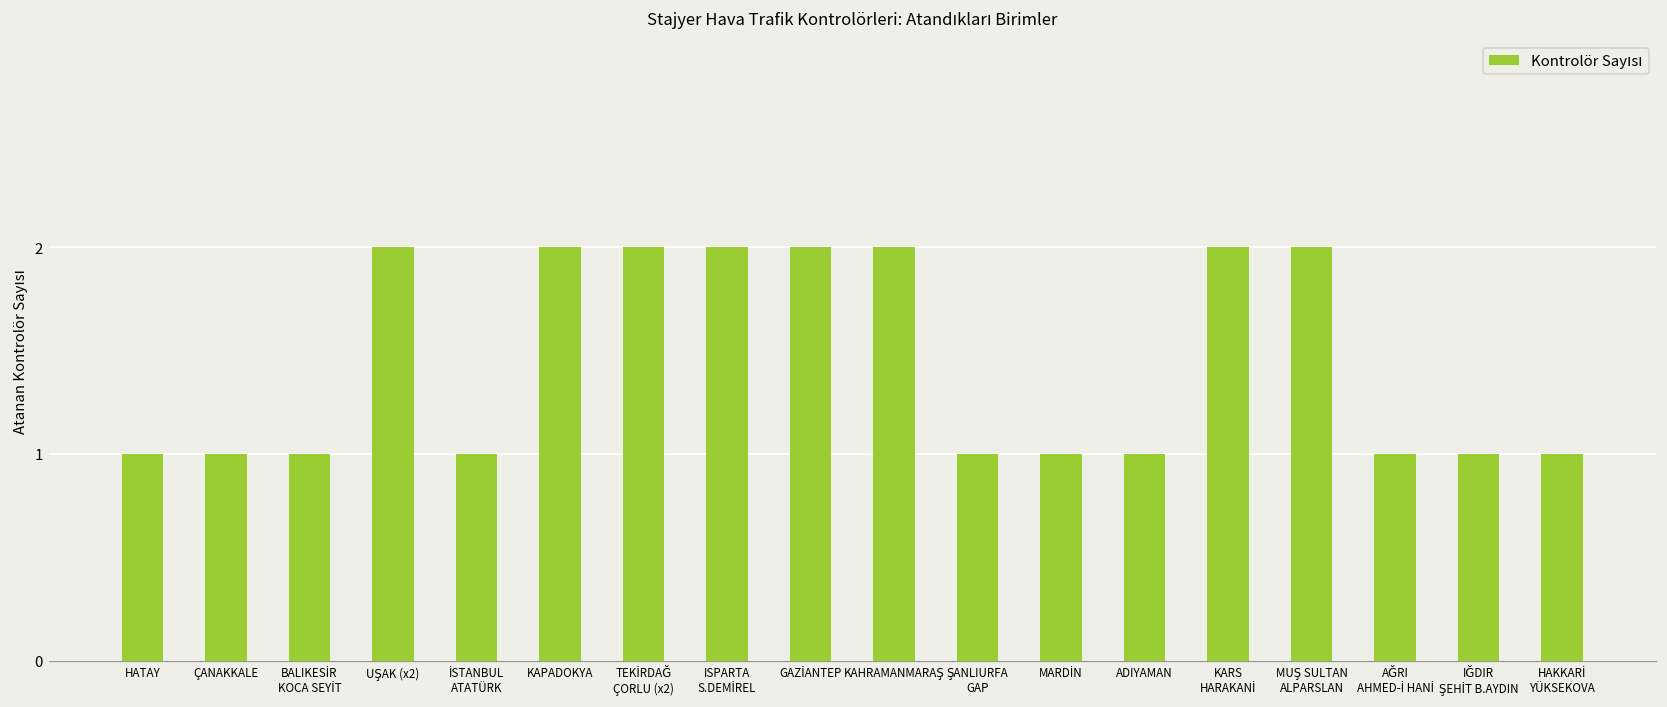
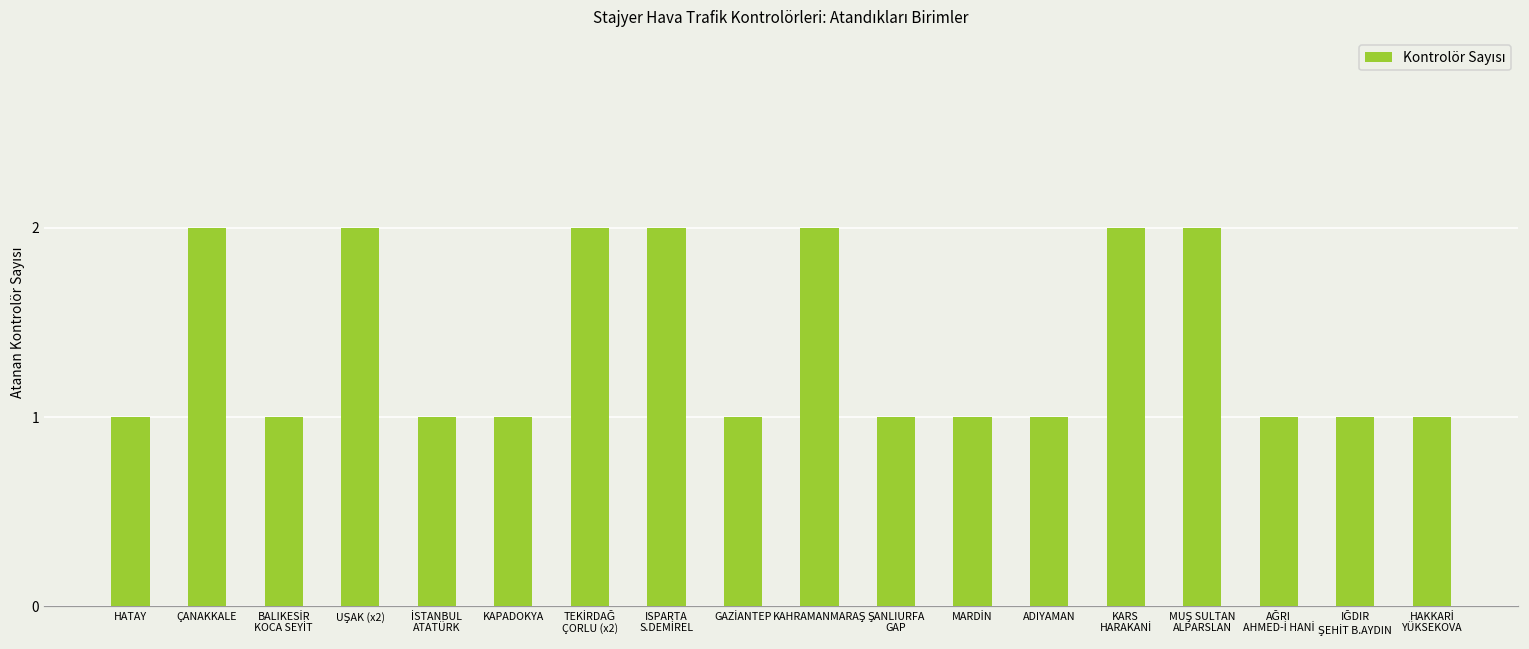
  {
    "HATAY": 1,
-   "ÇANAKKALE": 1,
+   "ÇANAKKALE": 2,
    "BALIKESİR KOCA SEYİT": 1,
    "UŞAK (x2)": 2,
    "İSTANBUL ATATÜRK": 1,
-   "KAPADOKYA": 2,
+   "KAPADOKYA": 1,
    "TEKİRDAĞ ÇORLU (x2)": 2,
    "ISPARTA S.DEMİREL": 2,
-   "GAZİANTEP": 2,
+   "GAZİANTEP": 1,
    "KAHRAMANMARAŞ": 2,
    "ŞANLIURFA GAP": 1,
    "MARDİN": 1,
    "ADIYAMAN": 1,
    "KARS HARAKANİ": 2,
    "MUŞ SULTAN ALPARSLAN": 2,
    "AĞRI AHMED-İ HANİ": 1,
    "IĞDIR ŞEHİT B.AYDIN": 1,
    "HAKKARİ YÜKSEKOVA": 1
  }
